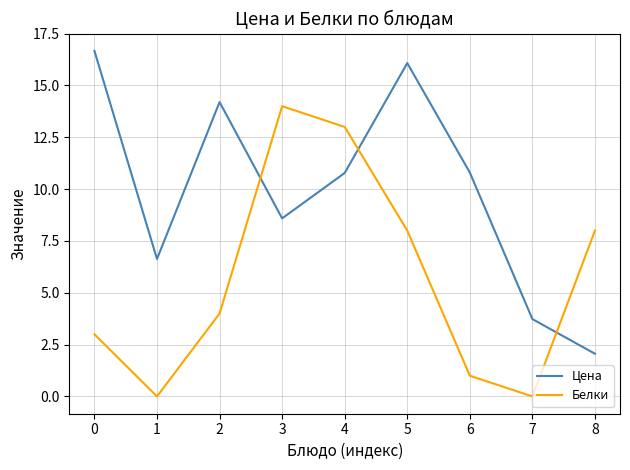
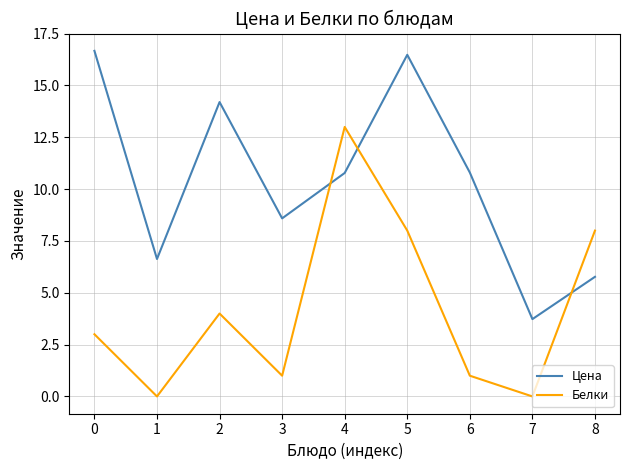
  {
    "Цена": {
      "0": 16.7,
      "1": 6.6,
      "2": 14.2,
      "3": 8.6,
      "4": 10.8,
-     "5": 16.1,
+     "5": 16.5,
      "6": 10.8,
      "7": 3.7,
-     "8": 2.1
+     "8": 5.8
    },
    "Белки": {
      "0": 3,
      "1": 0,
      "2": 4,
-     "3": 14,
+     "3": 1,
      "4": 13,
      "5": 8,
      "6": 1,
      "8": 8
    }
  }
